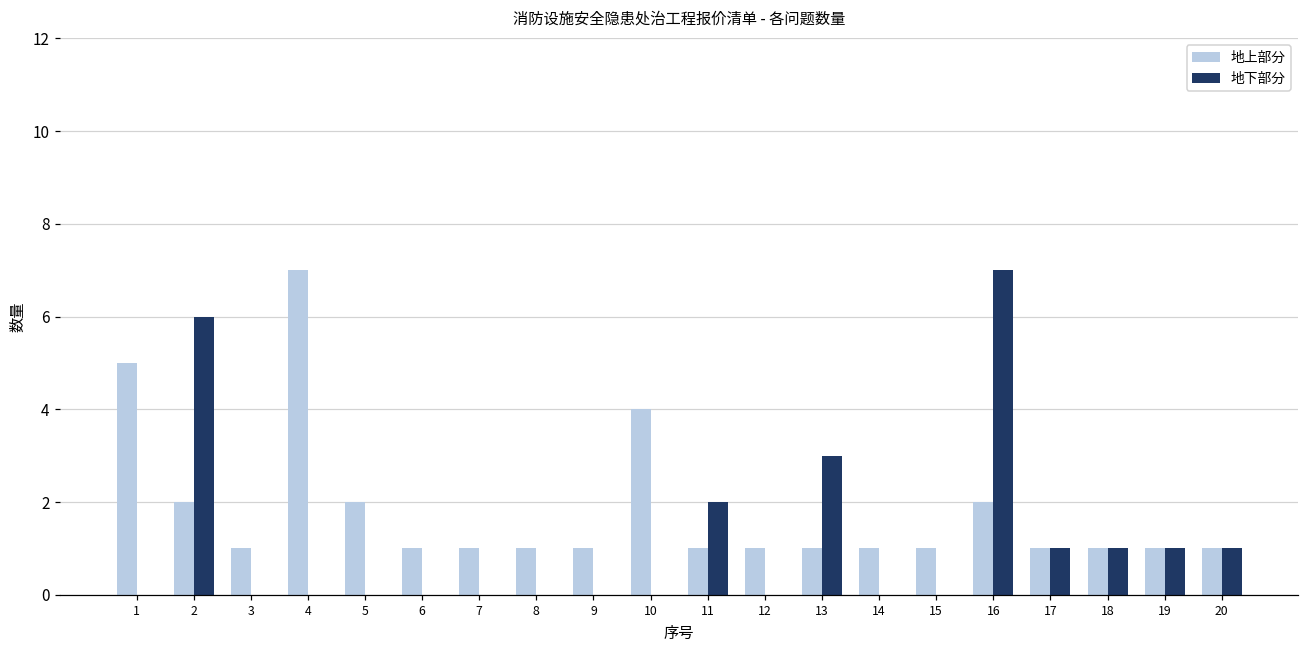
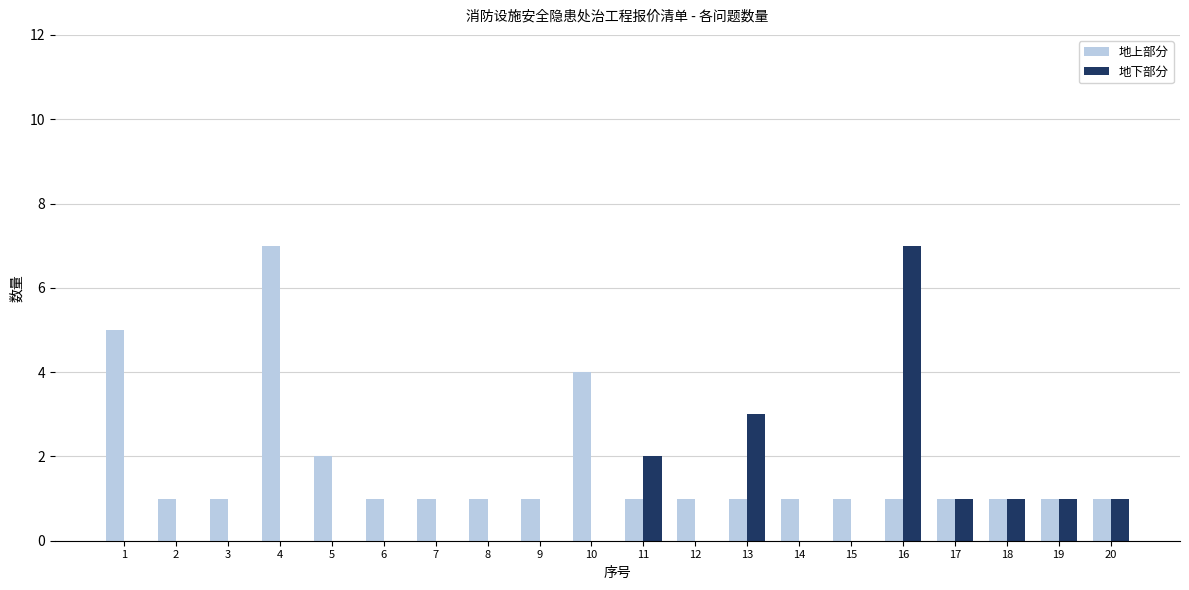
  {
    "地上部分": {
      "1": 5,
-     "2": 2,
+     "2": 1,
      "3": 1,
      "4": 7,
      "5": 2,
      "6": 1,
      "7": 1,
      "8": 1,
      "9": 1,
      "10": 4,
      "11": 1,
      "12": 1,
      "13": 1,
      "14": 1,
      "15": 1,
-     "16": 2,
+     "16": 1,
      "17": 1,
      "18": 1,
      "19": 1,
      "20": 1
    },
    "地下部分": {
      "1": 0,
-     "2": 6,
+     "2": 0,
      "3": 0,
      "4": 0,
      "5": 0,
      "6": 0,
      "7": 0,
      "8": 0,
      "9": 0,
      "10": 0,
      "11": 2,
      "12": 0,
      "13": 3,
      "14": 0,
      "15": 0,
      "16": 7,
      "17": 1,
      "18": 1,
      "19": 1,
      "20": 1
    }
  }
